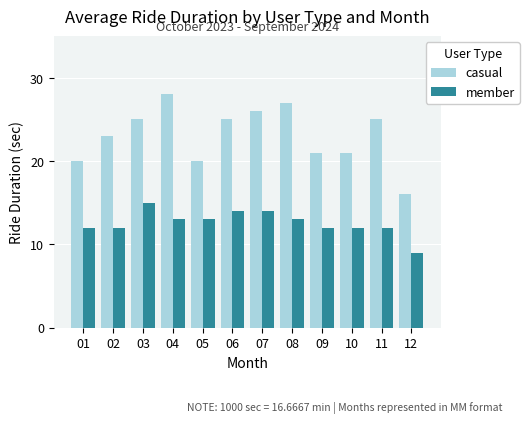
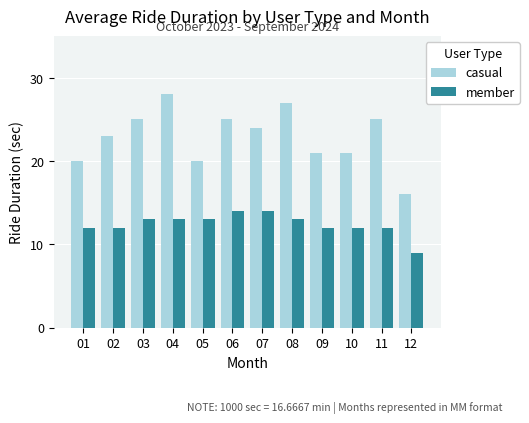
  {
    "casual": {
      "01": 20,
      "02": 23,
      "03": 25,
      "04": 28,
      "05": 20,
      "06": 25,
-     "07": 26,
+     "07": 24,
      "08": 27,
      "09": 21,
      "10": 21,
      "11": 25,
      "12": 16
    },
    "member": {
      "01": 12,
      "02": 12,
-     "03": 15,
+     "03": 13,
      "04": 13,
      "05": 13,
      "06": 14,
      "07": 14,
      "08": 13,
      "09": 12,
      "10": 12,
      "11": 12,
      "12": 9
    }
  }
